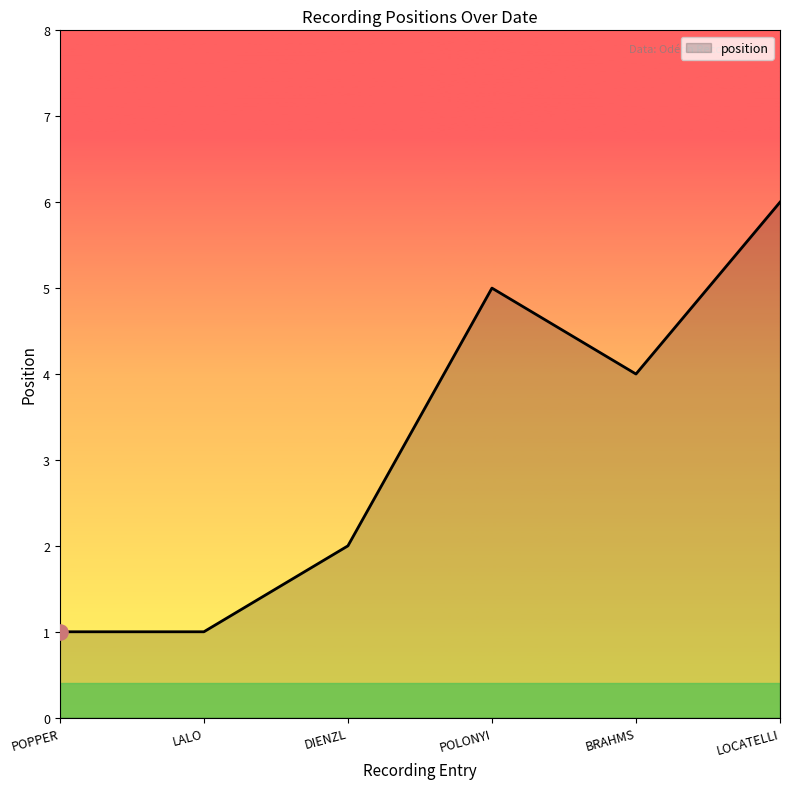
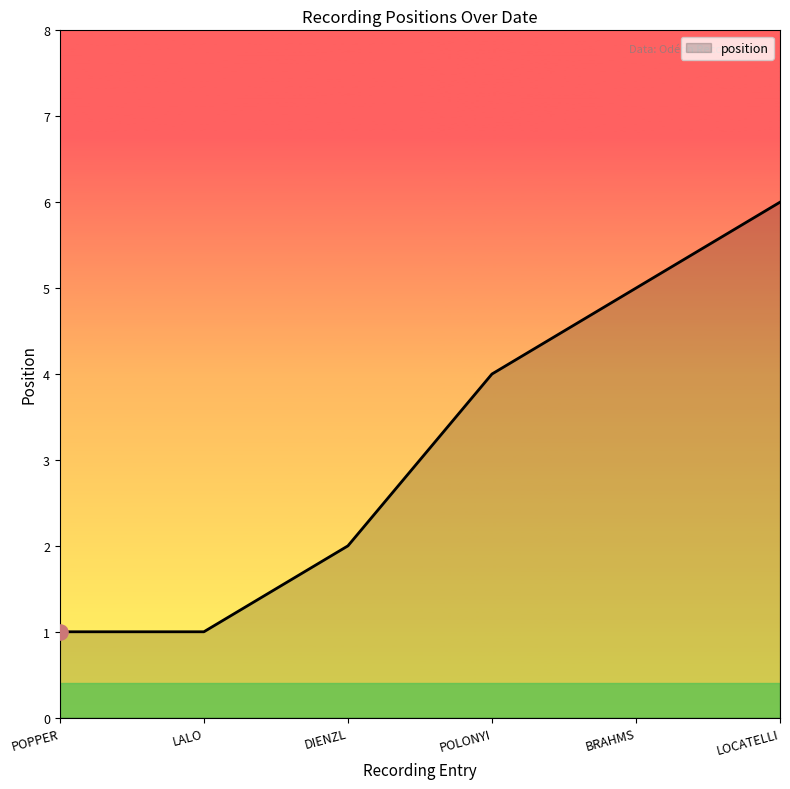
  {
    "position": {
      "LALO": 1,
      "DIENZL": 2,
-     "POLONYI": 5,
-     "BRAHMS": 4,
+     "POLONYI": 4,
+     "BRAHMS": 5,
      "LOCATELLI": 6
    }
  }
